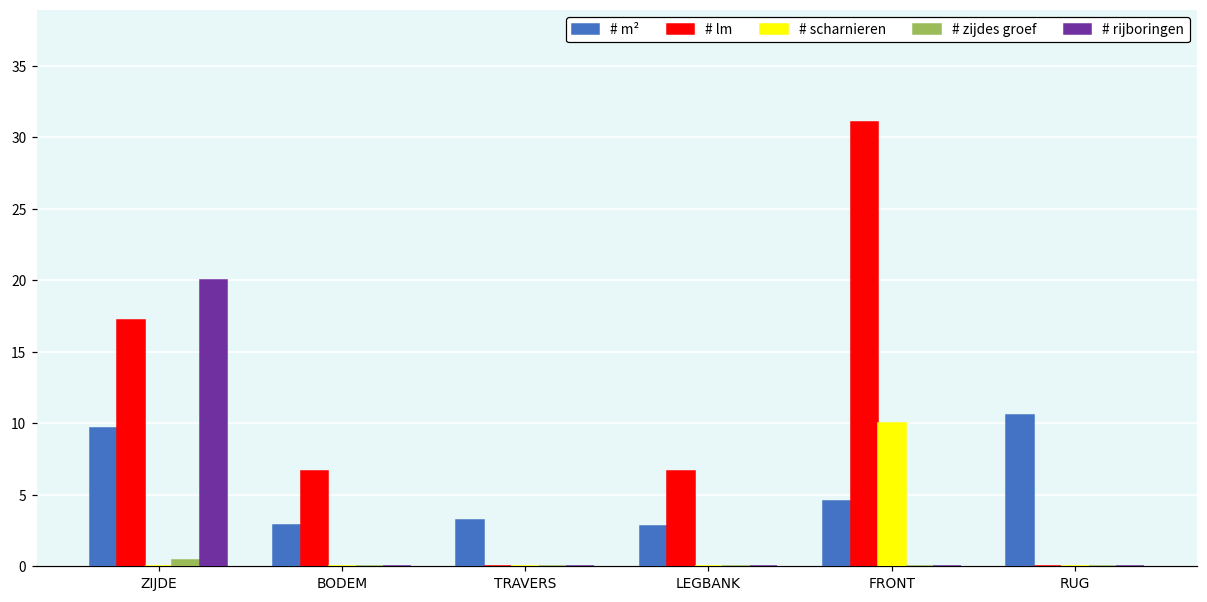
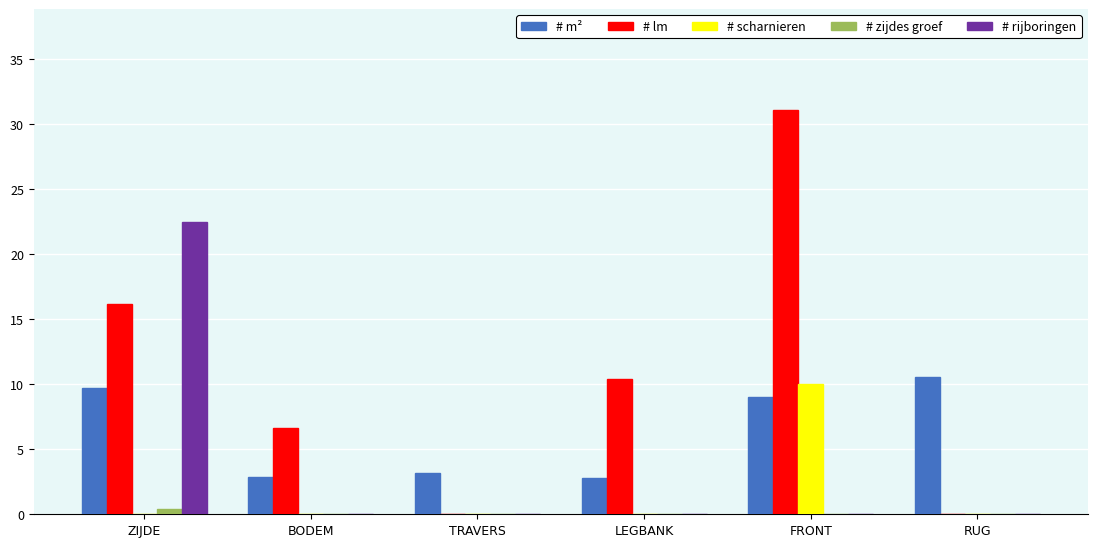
  {
    "# m²": {
      "ZIJDE": 9.7,
      "BODEM": 2.9,
      "TRAVERS": 3.2,
      "LEGBANK": 2.8,
-     "FRONT": 4.5,
+     "FRONT": 9.1,
      "RUG": 10.6
    },
    "# lm": {
-     "ZIJDE": 17.2,
+     "ZIJDE": 16.2,
      "BODEM": 6.6,
      "TRAVERS": 0.0,
-     "LEGBANK": 6.6,
+     "LEGBANK": 10.4,
      "FRONT": 31.1,
      "RUG": 0.0
    },
    "# scharnieren": {
      "ZIJDE": 0.0,
      "BODEM": 0.0,
      "TRAVERS": 0.0,
      "LEGBANK": 0.0,
      "FRONT": 10.0,
      "RUG": 0.0
    },
    "# zijdes groef": {
      "ZIJDE": 0.4,
      "BODEM": 0.0,
      "TRAVERS": 0.0,
      "LEGBANK": 0.0,
      "FRONT": 0.0,
      "RUG": 0.0
    },
    "# rijboringen": {
-     "ZIJDE": 20.0,
+     "ZIJDE": 22.5,
      "BODEM": 0.0,
      "TRAVERS": 0.0,
      "LEGBANK": 0.0,
      "FRONT": 0.0,
      "RUG": 0.0
    }
  }
